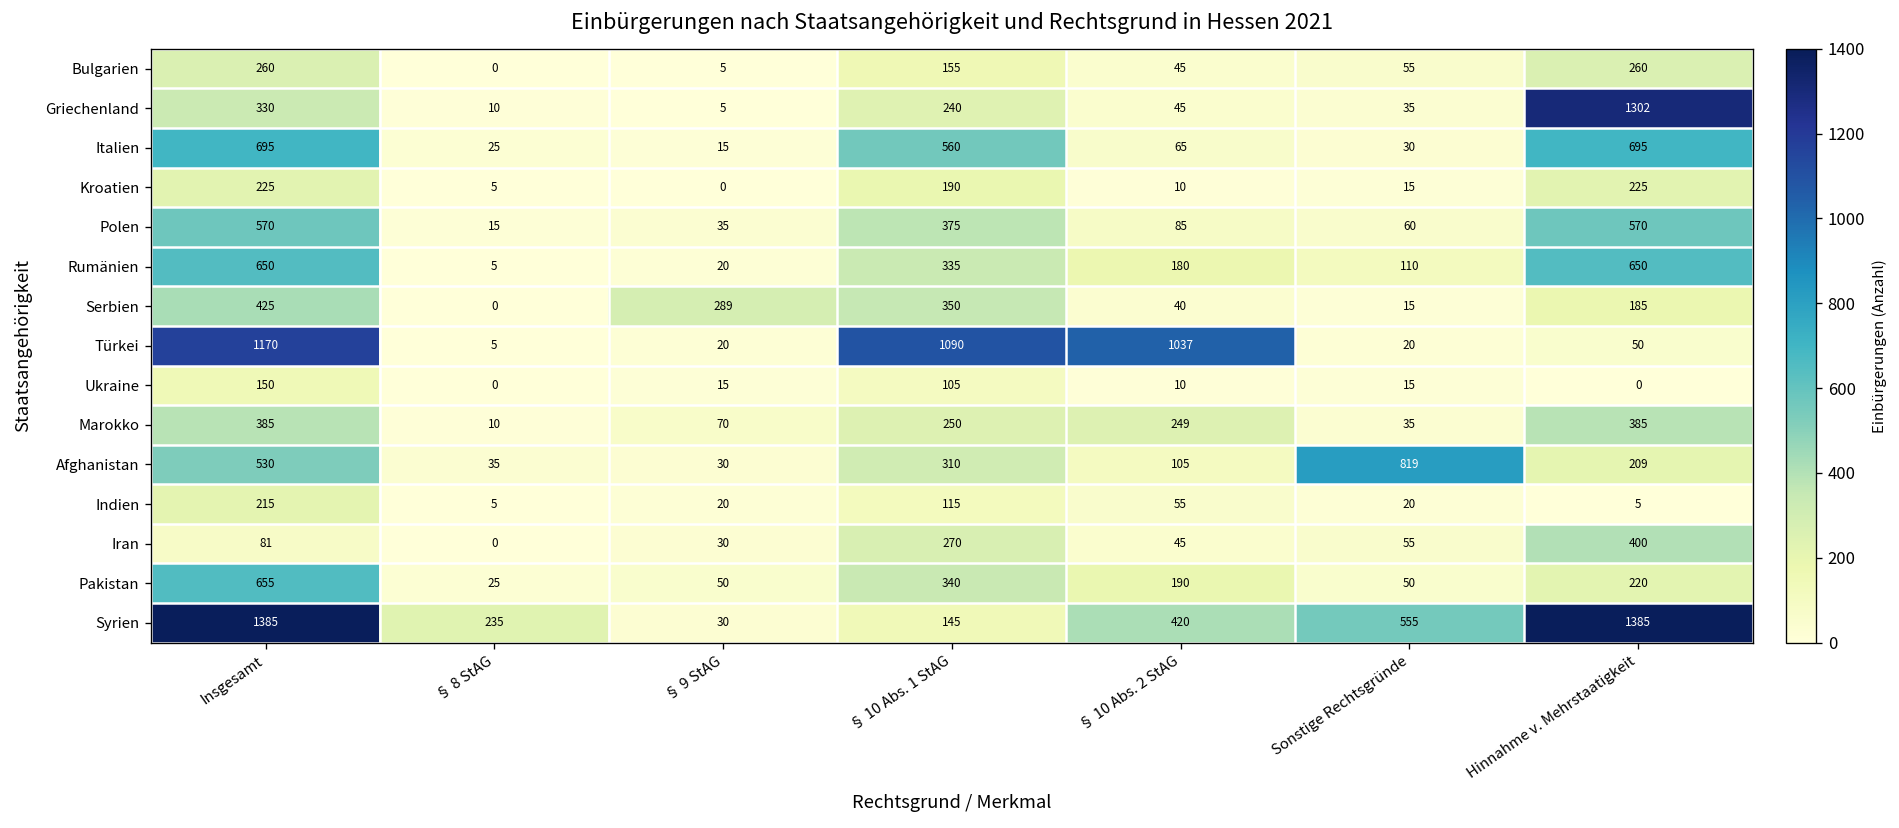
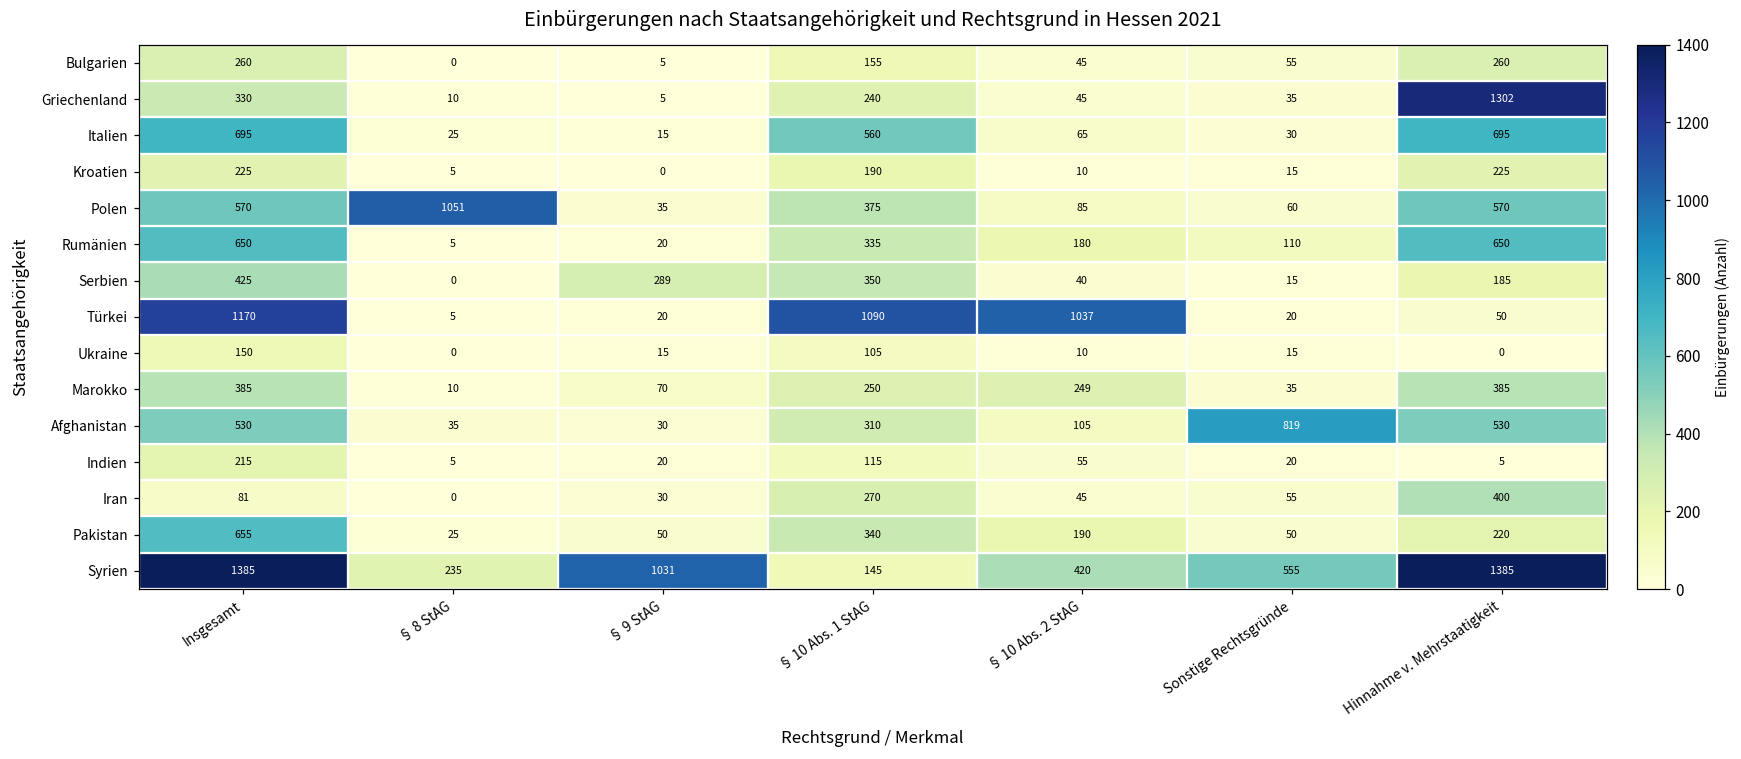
  {
    "Bulgarien": {
      "Insgesamt": 260,
      "§ 8 StAG": 0,
      "§ 9 StAG": 5,
      "§ 10 Abs. 1 StAG": 155,
      "§ 10 Abs. 2 StAG": 45,
      "Sonstige Rechtsgründe": 55,
      "Hinnahme v. Mehrstaatigkeit": 260
    },
    "Griechenland": {
      "Insgesamt": 330,
      "§ 8 StAG": 10,
      "§ 9 StAG": 5,
      "§ 10 Abs. 1 StAG": 240,
      "§ 10 Abs. 2 StAG": 45,
      "Sonstige Rechtsgründe": 35,
      "Hinnahme v. Mehrstaatigkeit": 1302
    },
    "Italien": {
      "Insgesamt": 695,
      "§ 8 StAG": 25,
      "§ 9 StAG": 15,
      "§ 10 Abs. 1 StAG": 560,
      "§ 10 Abs. 2 StAG": 65,
      "Sonstige Rechtsgründe": 30,
      "Hinnahme v. Mehrstaatigkeit": 695
    },
    "Kroatien": {
      "Insgesamt": 225,
      "§ 8 StAG": 5,
      "§ 9 StAG": 0,
      "§ 10 Abs. 1 StAG": 190,
      "§ 10 Abs. 2 StAG": 10,
      "Sonstige Rechtsgründe": 15,
      "Hinnahme v. Mehrstaatigkeit": 225
    },
    "Polen": {
      "Insgesamt": 570,
-     "§ 8 StAG": 15,
+     "§ 8 StAG": 1051,
      "§ 9 StAG": 35,
      "§ 10 Abs. 1 StAG": 375,
      "§ 10 Abs. 2 StAG": 85,
      "Sonstige Rechtsgründe": 60,
      "Hinnahme v. Mehrstaatigkeit": 570
    },
    "Rumänien": {
      "Insgesamt": 650,
      "§ 8 StAG": 5,
      "§ 9 StAG": 20,
      "§ 10 Abs. 1 StAG": 335,
      "§ 10 Abs. 2 StAG": 180,
      "Sonstige Rechtsgründe": 110,
      "Hinnahme v. Mehrstaatigkeit": 650
    },
    "Serbien": {
      "Insgesamt": 425,
      "§ 8 StAG": 0,
      "§ 9 StAG": 289,
      "§ 10 Abs. 1 StAG": 350,
      "§ 10 Abs. 2 StAG": 40,
      "Sonstige Rechtsgründe": 15,
      "Hinnahme v. Mehrstaatigkeit": 185
    },
    "Türkei": {
      "Insgesamt": 1170,
      "§ 8 StAG": 5,
      "§ 9 StAG": 20,
      "§ 10 Abs. 1 StAG": 1090,
      "§ 10 Abs. 2 StAG": 1037,
      "Sonstige Rechtsgründe": 20,
      "Hinnahme v. Mehrstaatigkeit": 50
    },
    "Ukraine": {
      "Insgesamt": 150,
      "§ 8 StAG": 0,
      "§ 9 StAG": 15,
      "§ 10 Abs. 1 StAG": 105,
      "§ 10 Abs. 2 StAG": 10,
      "Sonstige Rechtsgründe": 15,
      "Hinnahme v. Mehrstaatigkeit": 0
    },
    "Marokko": {
      "Insgesamt": 385,
      "§ 8 StAG": 10,
      "§ 9 StAG": 70,
      "§ 10 Abs. 1 StAG": 250,
      "§ 10 Abs. 2 StAG": 249,
      "Sonstige Rechtsgründe": 35,
      "Hinnahme v. Mehrstaatigkeit": 385
    },
    "Afghanistan": {
      "Insgesamt": 530,
      "§ 8 StAG": 35,
      "§ 9 StAG": 30,
      "§ 10 Abs. 1 StAG": 310,
      "§ 10 Abs. 2 StAG": 105,
      "Sonstige Rechtsgründe": 819,
-     "Hinnahme v. Mehrstaatigkeit": 209
+     "Hinnahme v. Mehrstaatigkeit": 530
    },
    "Indien": {
      "Insgesamt": 215,
      "§ 8 StAG": 5,
      "§ 9 StAG": 20,
      "§ 10 Abs. 1 StAG": 115,
      "§ 10 Abs. 2 StAG": 55,
      "Sonstige Rechtsgründe": 20,
      "Hinnahme v. Mehrstaatigkeit": 5
    },
    "Iran": {
      "Insgesamt": 81,
      "§ 8 StAG": 0,
      "§ 9 StAG": 30,
      "§ 10 Abs. 1 StAG": 270,
      "§ 10 Abs. 2 StAG": 45,
      "Sonstige Rechtsgründe": 55,
      "Hinnahme v. Mehrstaatigkeit": 400
    },
    "Pakistan": {
      "Insgesamt": 655,
      "§ 8 StAG": 25,
      "§ 9 StAG": 50,
      "§ 10 Abs. 1 StAG": 340,
      "§ 10 Abs. 2 StAG": 190,
      "Sonstige Rechtsgründe": 50,
      "Hinnahme v. Mehrstaatigkeit": 220
    },
    "Syrien": {
      "Insgesamt": 1385,
      "§ 8 StAG": 235,
-     "§ 9 StAG": 30,
+     "§ 9 StAG": 1031,
      "§ 10 Abs. 1 StAG": 145,
      "§ 10 Abs. 2 StAG": 420,
      "Sonstige Rechtsgründe": 555,
      "Hinnahme v. Mehrstaatigkeit": 1385
    }
  }
